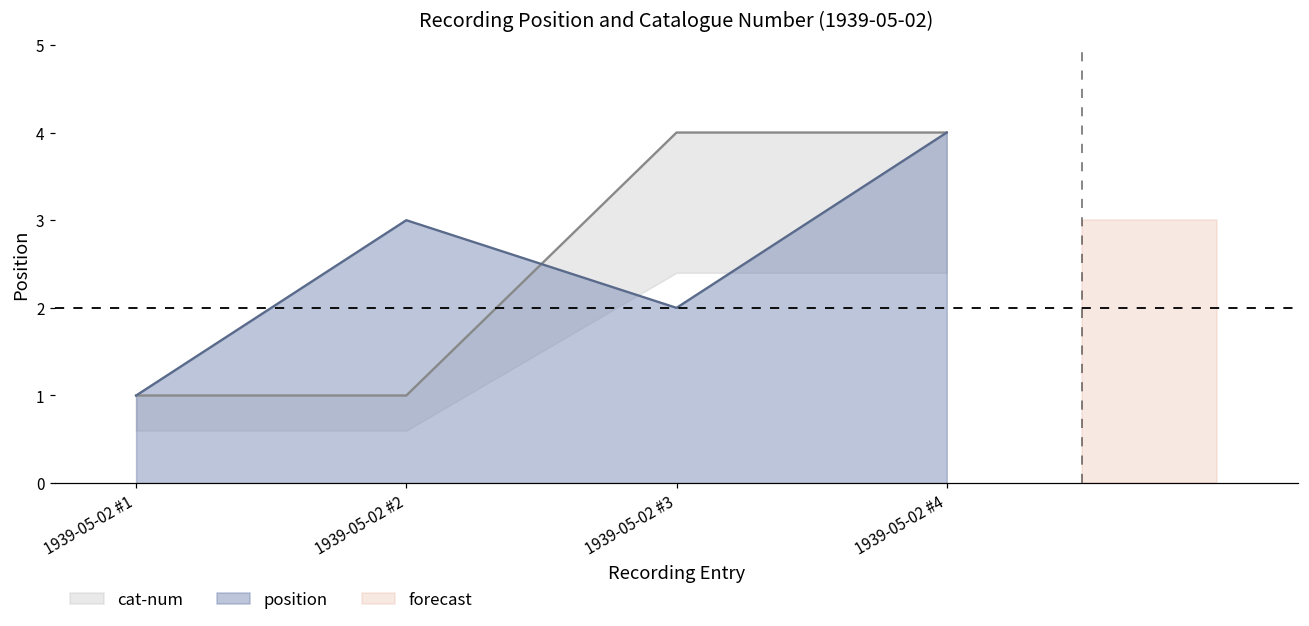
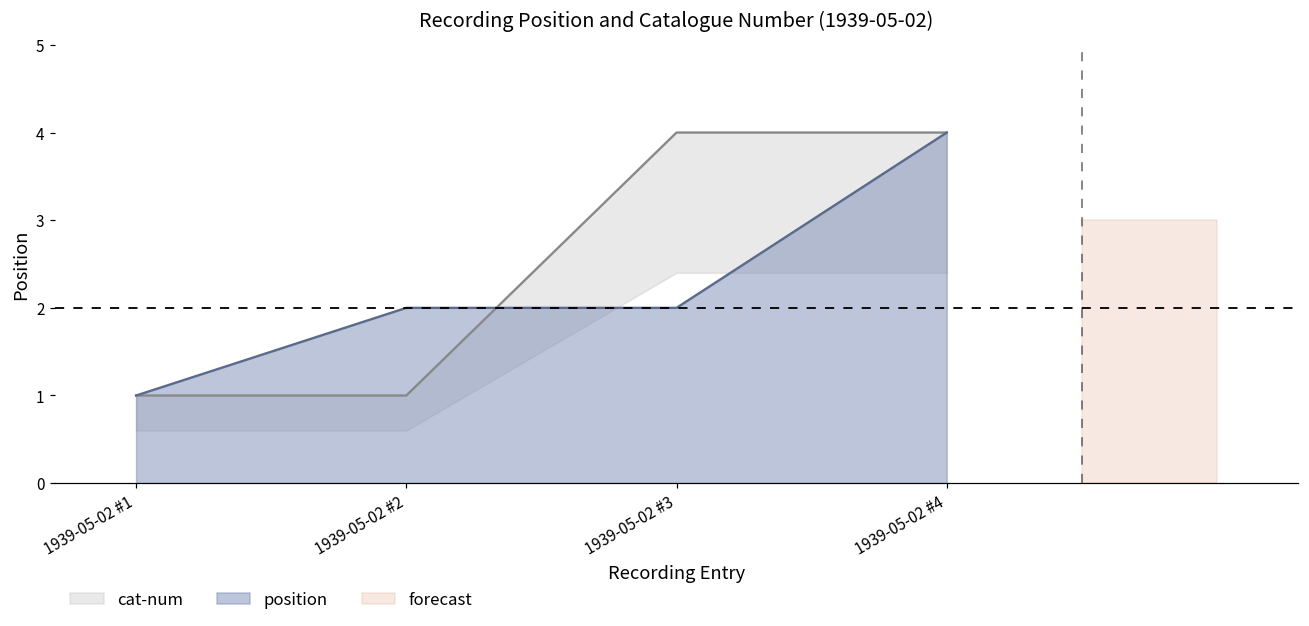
  {
    "position": {
-     "1939-05-02 #2": 3,
+     "1939-05-02 #2": 2,
      "1939-05-02 #3": 2
    }
  }
